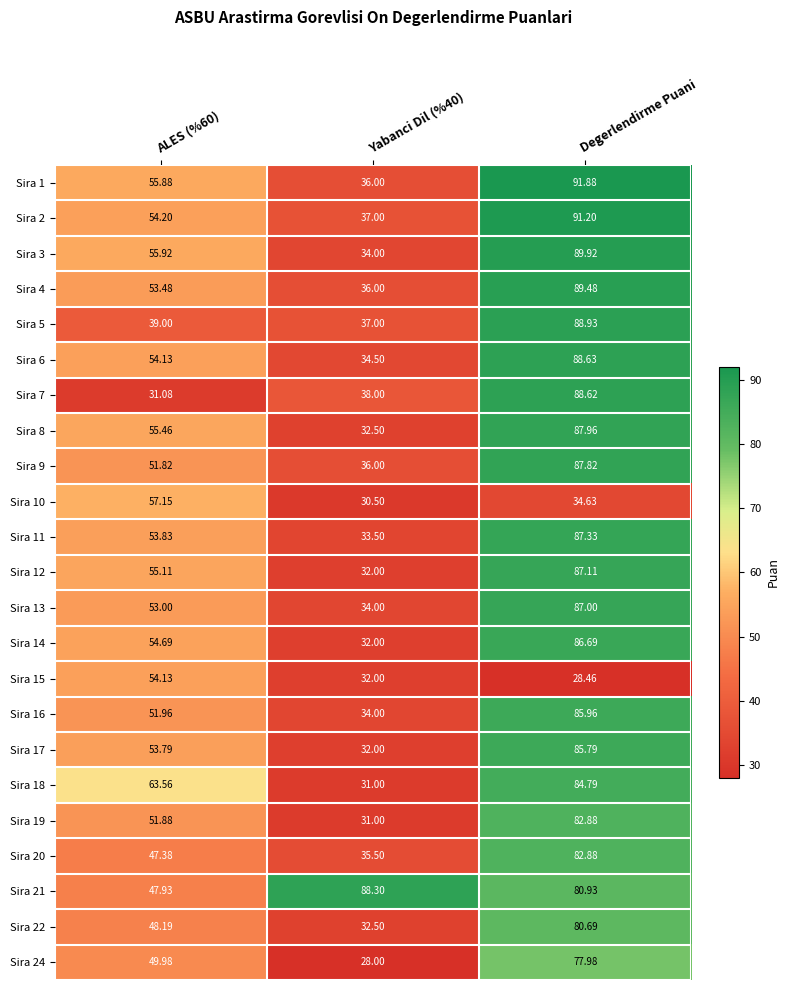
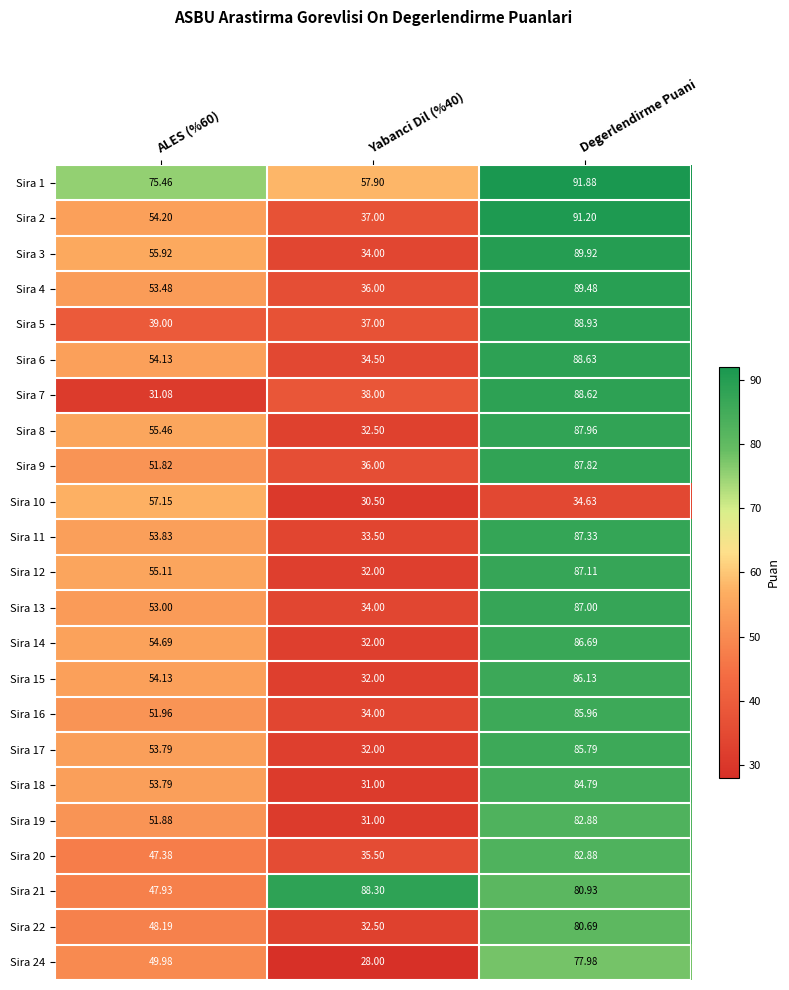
  {
    "Sira 1": {
-     "ALES (%60)": 55.88,
-     "Yabanci Dil (%40)": 36.00,
+     "ALES (%60)": 75.46,
+     "Yabanci Dil (%40)": 57.90,
      "Degerlendirme Puani": 91.88
    },
    "Sira 2": {
      "ALES (%60)": 54.20,
      "Yabanci Dil (%40)": 37.00,
      "Degerlendirme Puani": 91.20
    },
    "Sira 3": {
      "ALES (%60)": 55.92,
      "Yabanci Dil (%40)": 34.00,
      "Degerlendirme Puani": 89.92
    },
    "Sira 4": {
      "ALES (%60)": 53.48,
      "Yabanci Dil (%40)": 36.00,
      "Degerlendirme Puani": 89.48
    },
    "Sira 5": {
      "ALES (%60)": 39.00,
      "Yabanci Dil (%40)": 37.00,
      "Degerlendirme Puani": 88.93
    },
    "Sira 6": {
      "ALES (%60)": 54.13,
      "Yabanci Dil (%40)": 34.50,
      "Degerlendirme Puani": 88.63
    },
    "Sira 7": {
      "ALES (%60)": 31.08,
      "Yabanci Dil (%40)": 38.00,
      "Degerlendirme Puani": 88.62
    },
    "Sira 8": {
      "ALES (%60)": 55.46,
      "Yabanci Dil (%40)": 32.50,
      "Degerlendirme Puani": 87.96
    },
    "Sira 9": {
      "ALES (%60)": 51.82,
      "Yabanci Dil (%40)": 36.00,
      "Degerlendirme Puani": 87.82
    },
    "Sira 10": {
      "ALES (%60)": 57.15,
      "Yabanci Dil (%40)": 30.50,
      "Degerlendirme Puani": 34.63
    },
    "Sira 11": {
      "ALES (%60)": 53.83,
      "Yabanci Dil (%40)": 33.50,
      "Degerlendirme Puani": 87.33
    },
    "Sira 12": {
      "ALES (%60)": 55.11,
      "Yabanci Dil (%40)": 32.00,
      "Degerlendirme Puani": 87.11
    },
    "Sira 13": {
      "ALES (%60)": 53.00,
      "Yabanci Dil (%40)": 34.00,
      "Degerlendirme Puani": 87.00
    },
    "Sira 14": {
      "ALES (%60)": 54.69,
      "Yabanci Dil (%40)": 32.00,
      "Degerlendirme Puani": 86.69
    },
    "Sira 15": {
      "ALES (%60)": 54.13,
      "Yabanci Dil (%40)": 32.00,
-     "Degerlendirme Puani": 28.46
+     "Degerlendirme Puani": 86.13
    },
    "Sira 16": {
      "ALES (%60)": 51.96,
      "Yabanci Dil (%40)": 34.00,
      "Degerlendirme Puani": 85.96
    },
    "Sira 17": {
      "ALES (%60)": 53.79,
      "Yabanci Dil (%40)": 32.00,
      "Degerlendirme Puani": 85.79
    },
    "Sira 18": {
-     "ALES (%60)": 63.56,
+     "ALES (%60)": 53.79,
      "Yabanci Dil (%40)": 31.00,
      "Degerlendirme Puani": 84.79
    },
    "Sira 19": {
      "ALES (%60)": 51.88,
      "Yabanci Dil (%40)": 31.00,
      "Degerlendirme Puani": 82.88
    },
    "Sira 20": {
      "ALES (%60)": 47.38,
      "Yabanci Dil (%40)": 35.50,
      "Degerlendirme Puani": 82.88
    },
    "Sira 21": {
      "ALES (%60)": 47.93,
      "Yabanci Dil (%40)": 88.30,
      "Degerlendirme Puani": 80.93
    },
    "Sira 22": {
      "ALES (%60)": 48.19,
      "Yabanci Dil (%40)": 32.50,
      "Degerlendirme Puani": 80.69
    },
    "Sira 24": {
      "ALES (%60)": 49.98,
      "Yabanci Dil (%40)": 28.00,
      "Degerlendirme Puani": 77.98
    }
  }
